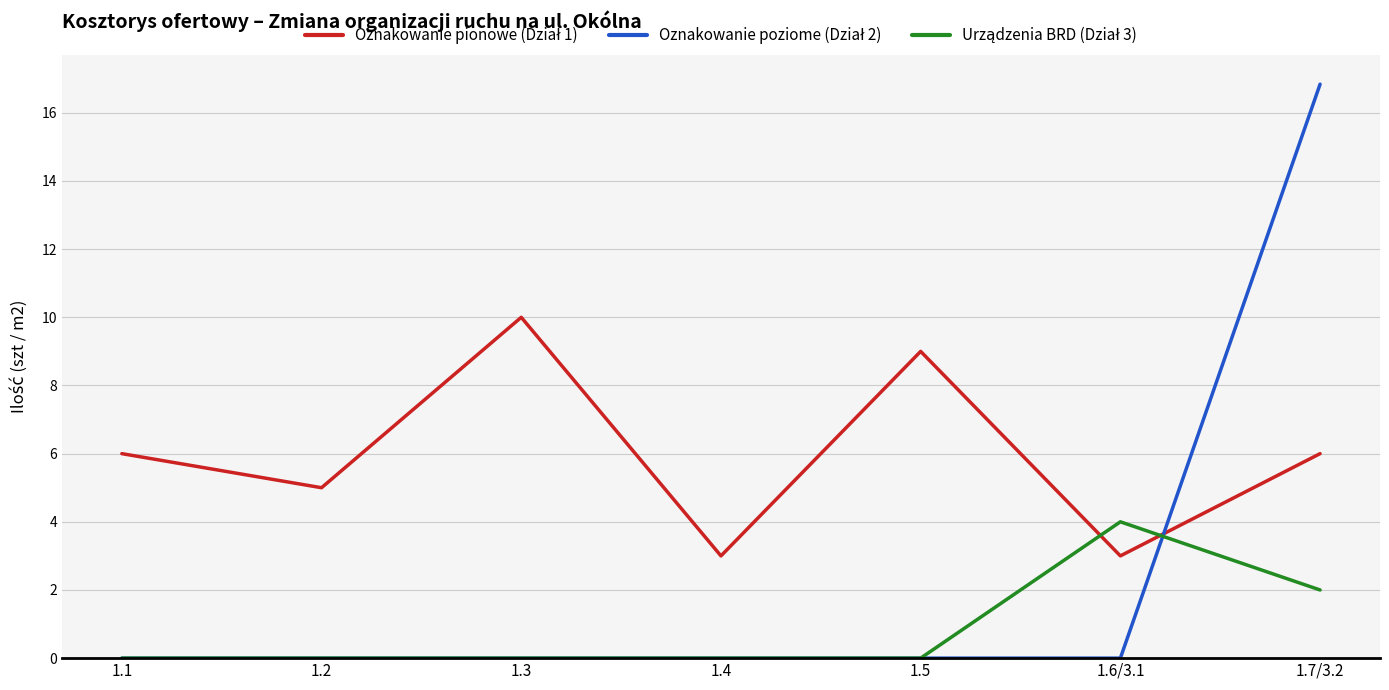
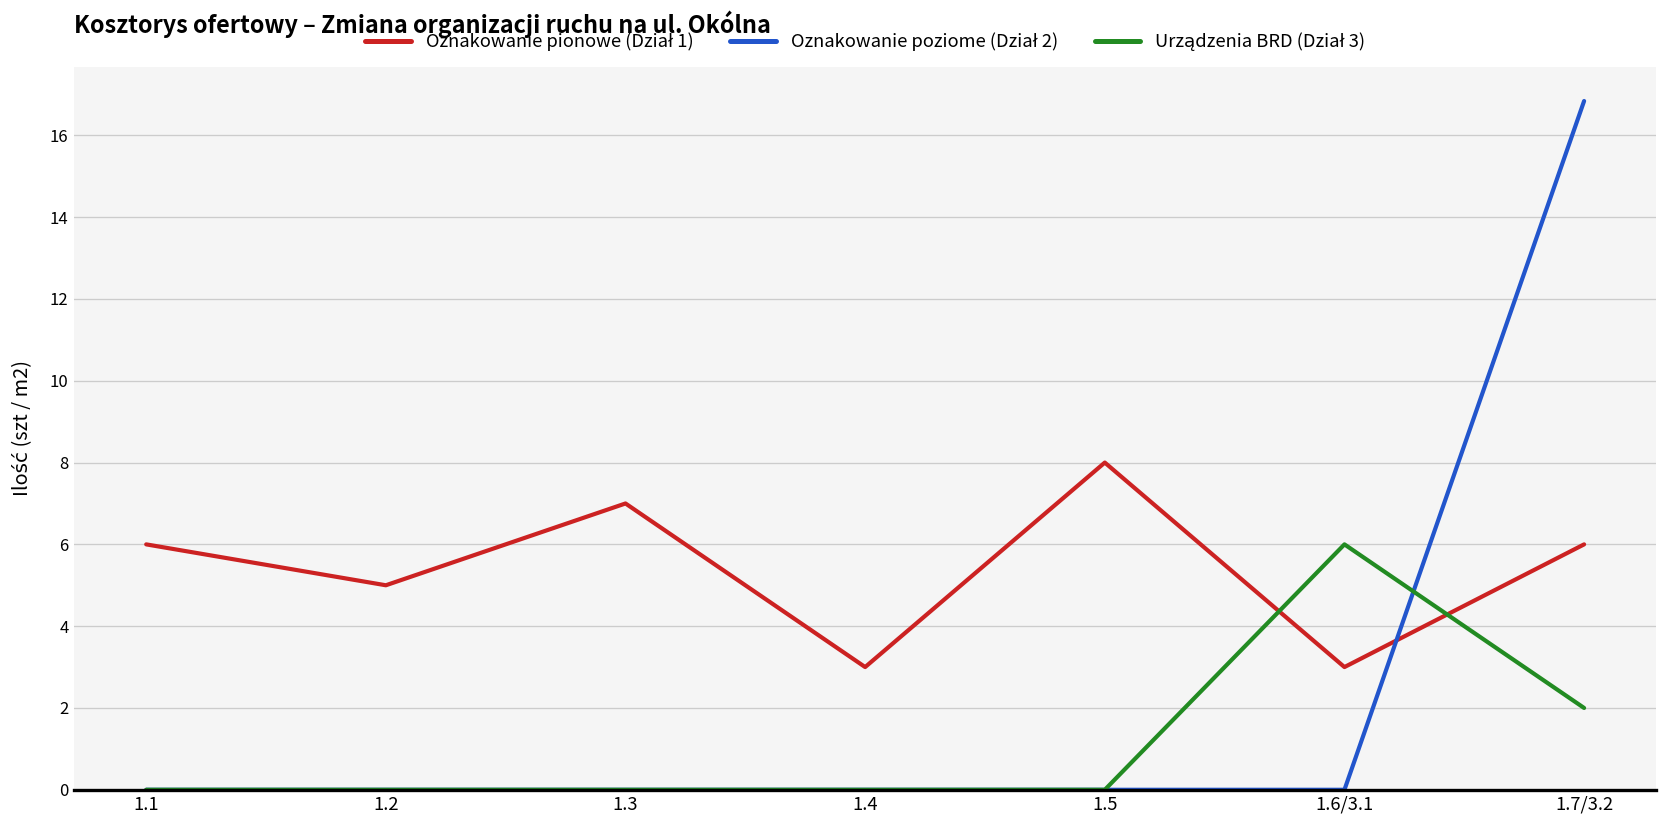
  {
    "Oznakowanie pionowe (Dział 1)": {
      "1.1": 6,
      "1.2": 5,
-     "1.3": 10,
+     "1.3": 7,
      "1.4": 3,
-     "1.5": 9,
+     "1.5": 8,
      "1.6/3.1": 3,
      "1.7/3.2": 6
    },
    "Oznakowanie poziome (Dział 2)": {
      "1.6/3.1": 0,
      "1.7/3.2": 16.8
    },
    "Urządzenia BRD (Dział 3)": {
-     "1.6/3.1": 4,
+     "1.6/3.1": 6,
      "1.7/3.2": 2
    }
  }
